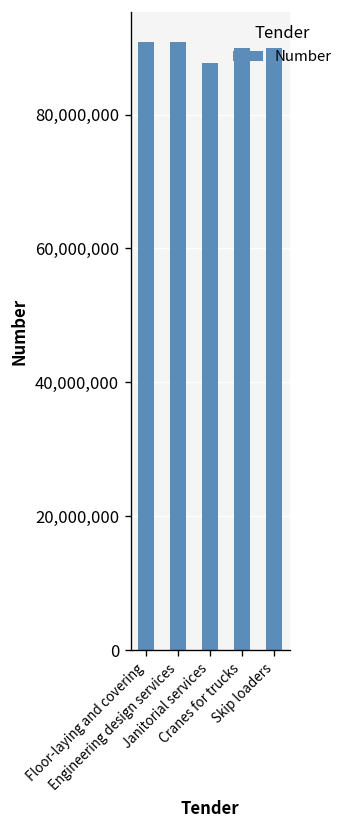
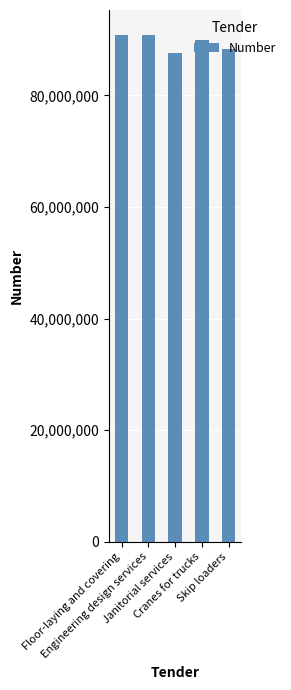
  {
    "Floor-laying and covering": "91,000,000",
    "Engineering design services": "91,000,000",
    "Janitorial services": "88,000,000",
    "Cranes for trucks": "90,000,000",
-   "Skip loaders": "90,000,000"
+   "Skip loaders": "88,000,000"
  }
